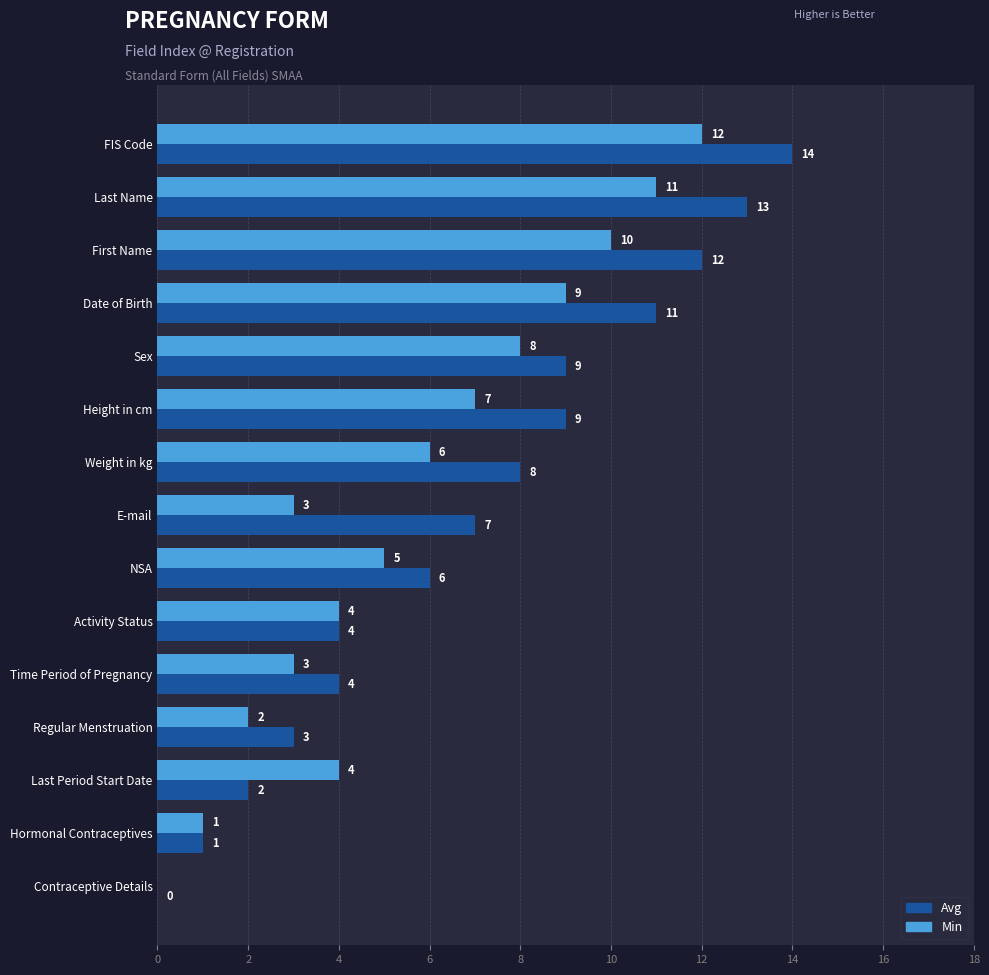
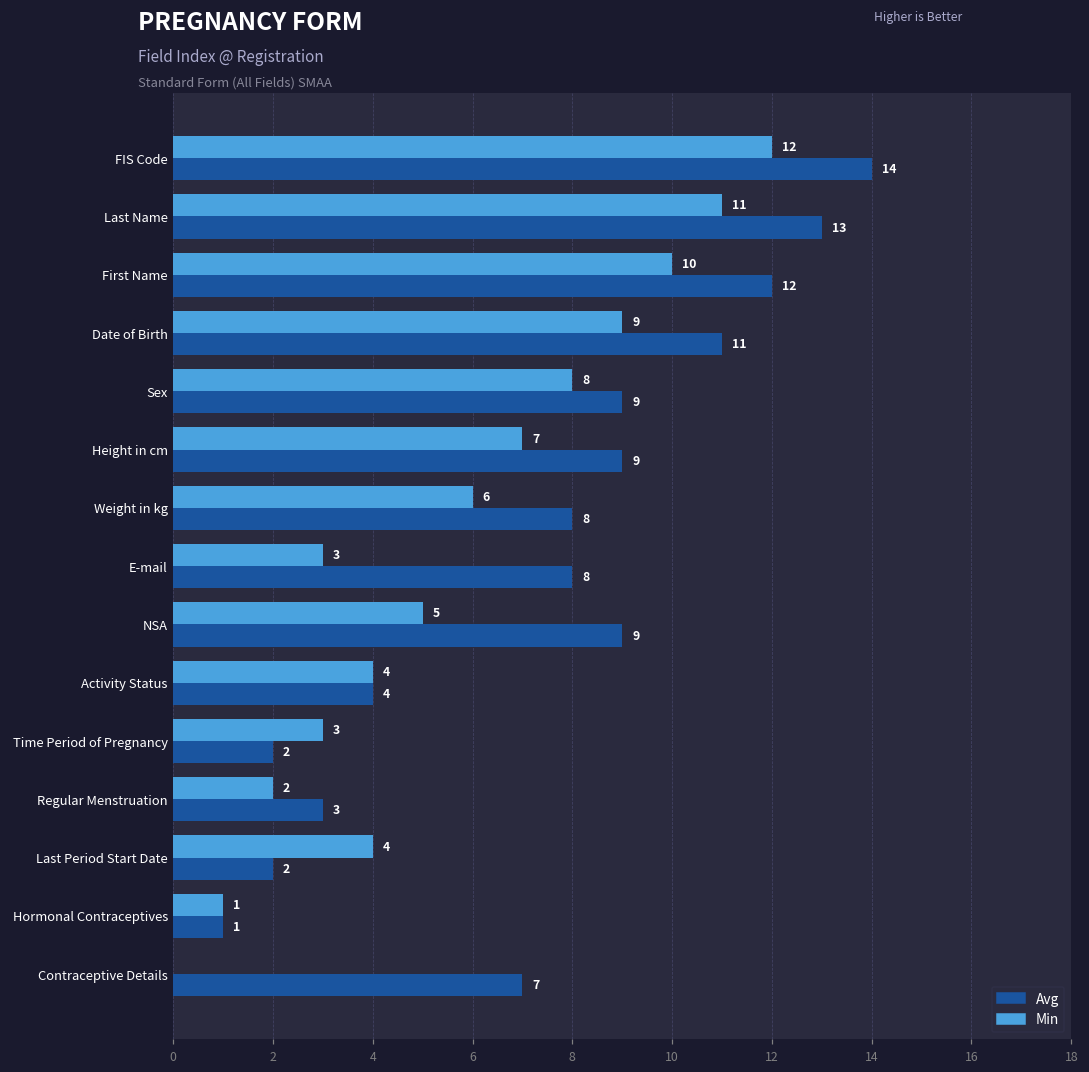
  {
    "Avg": {
      "FIS Code": 14,
      "Last Name": 13,
      "First Name": 12,
      "Date of Birth": 11,
      "Sex": 9,
      "Height in cm": 9,
      "Weight in kg": 8,
-     "E-mail": 7,
-     "NSA": 6,
+     "E-mail": 8,
+     "NSA": 9,
      "Activity Status": 4,
-     "Time Period of Pregnancy": 4,
+     "Time Period of Pregnancy": 2,
      "Regular Menstruation": 3,
      "Last Period Start Date": 2,
      "Hormonal Contraceptives": 1,
-     "Contraceptive Details": 0
+     "Contraceptive Details": 7
    },
    "Min": {
      "FIS Code": 12,
      "Last Name": 11,
      "First Name": 10,
      "Date of Birth": 9,
      "Sex": 8,
      "Height in cm": 7,
      "Weight in kg": 6,
      "E-mail": 3,
      "NSA": 5,
      "Activity Status": 4,
      "Time Period of Pregnancy": 3,
      "Regular Menstruation": 2,
      "Last Period Start Date": 4,
      "Hormonal Contraceptives": 1
    }
  }
